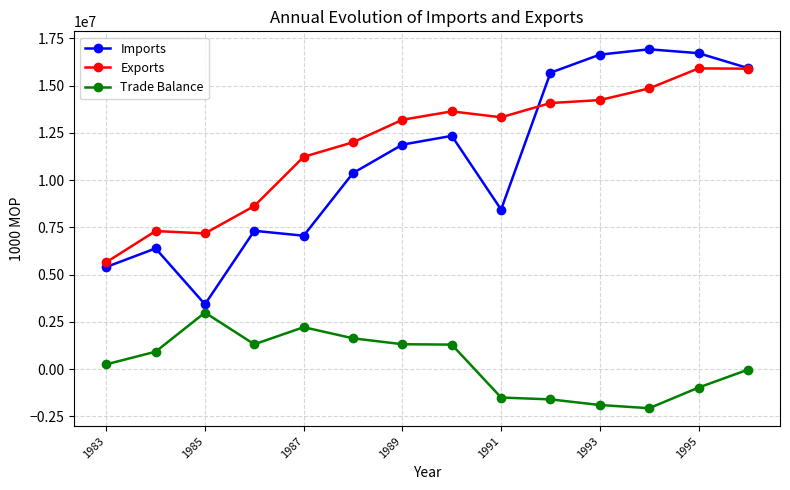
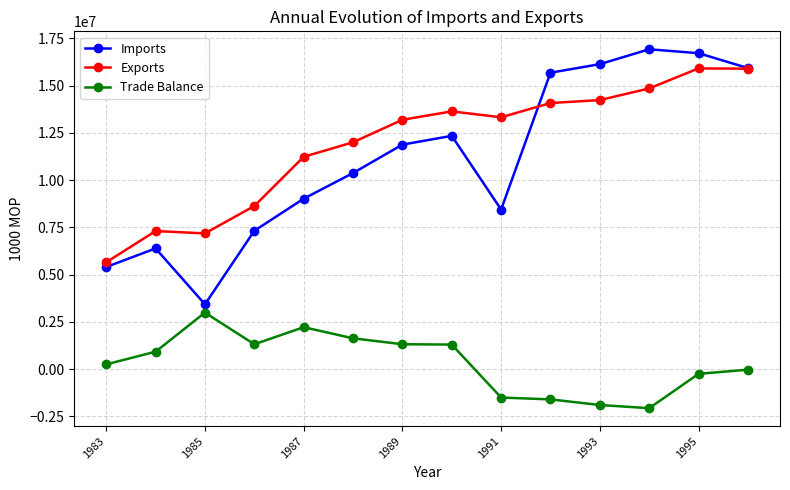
  {
    "Imports": {
      "1983": 5400000,
      "1985": 3400000,
-     "1987": 7100000,
+     "1987": 9000000,
      "1989": 11900000,
      "1991": 8400000,
-     "1993": 16600000,
+     "1993": 16100000,
      "1995": 16700000
    },
    "Exports": {
      "1983": 5700000,
      "1985": 7200000,
      "1987": 11200000,
      "1989": 13200000,
      "1991": 13300000,
      "1993": 14200000,
      "1995": 15900000
    },
    "Trade Balance": {
      "1983": 300000,
      "1985": 3000000,
      "1987": 2200000,
      "1989": 1300000,
      "1991": -1500000,
      "1993": -1900000,
-     "1995": -1000000
+     "1995": -300000
    }
  }
